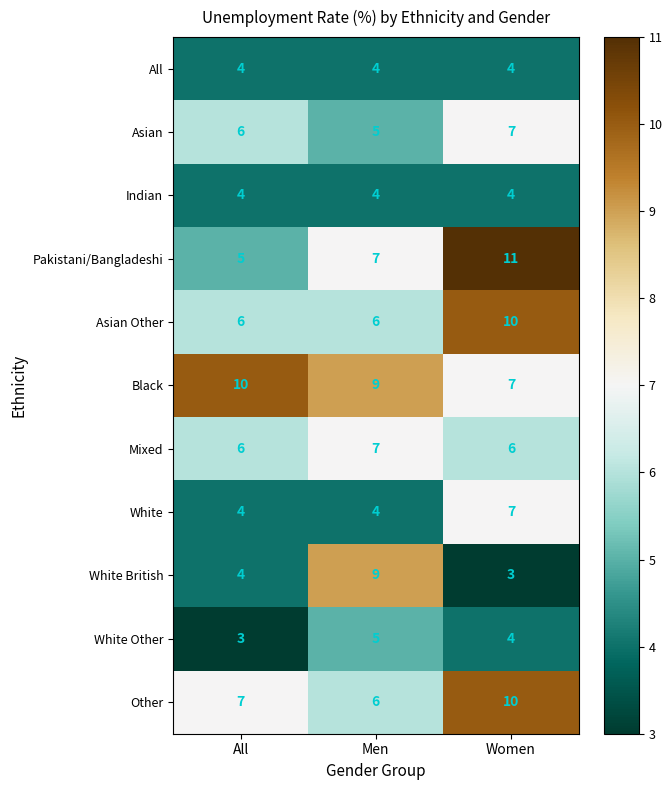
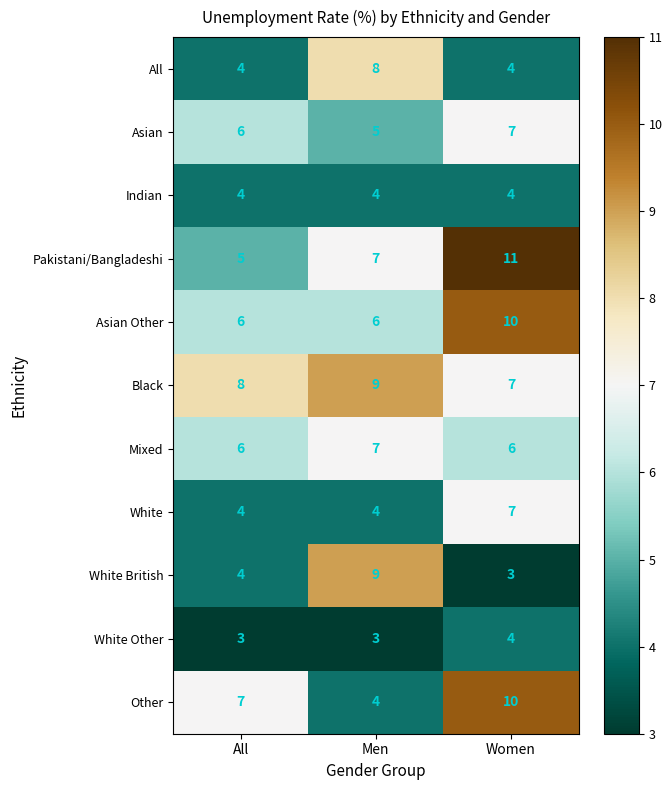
  {
    "All": {
      "All": 4,
-     "Men": 4,
+     "Men": 8,
      "Women": 4
    },
    "Asian": {
      "All": 6,
      "Men": 5,
      "Women": 7
    },
    "Indian": {
      "All": 4,
      "Men": 4,
      "Women": 4
    },
    "Pakistani/Bangladeshi": {
      "All": 5,
      "Men": 7,
      "Women": 11
    },
    "Asian Other": {
      "All": 6,
      "Men": 6,
      "Women": 10
    },
    "Black": {
-     "All": 10,
+     "All": 8,
      "Men": 9,
      "Women": 7
    },
    "Mixed": {
      "All": 6,
      "Men": 7,
      "Women": 6
    },
    "White": {
      "All": 4,
      "Men": 4,
      "Women": 7
    },
    "White British": {
      "All": 4,
      "Men": 9,
      "Women": 3
    },
    "White Other": {
      "All": 3,
-     "Men": 5,
+     "Men": 3,
      "Women": 4
    },
    "Other": {
      "All": 7,
-     "Men": 6,
+     "Men": 4,
      "Women": 10
    }
  }
